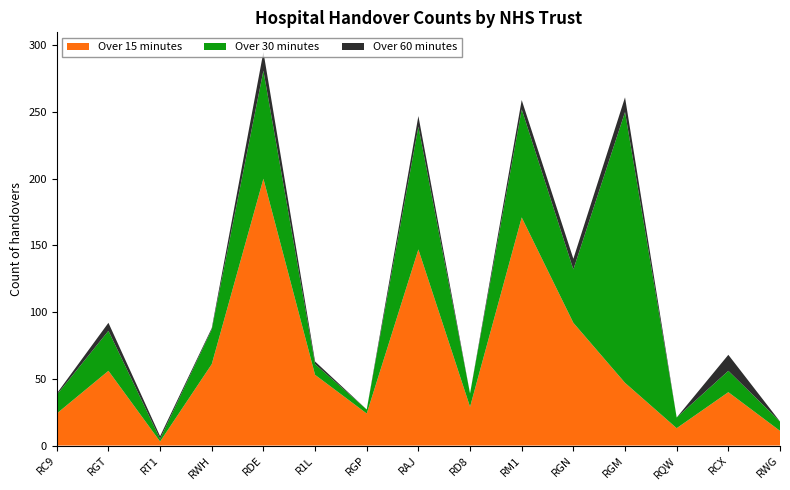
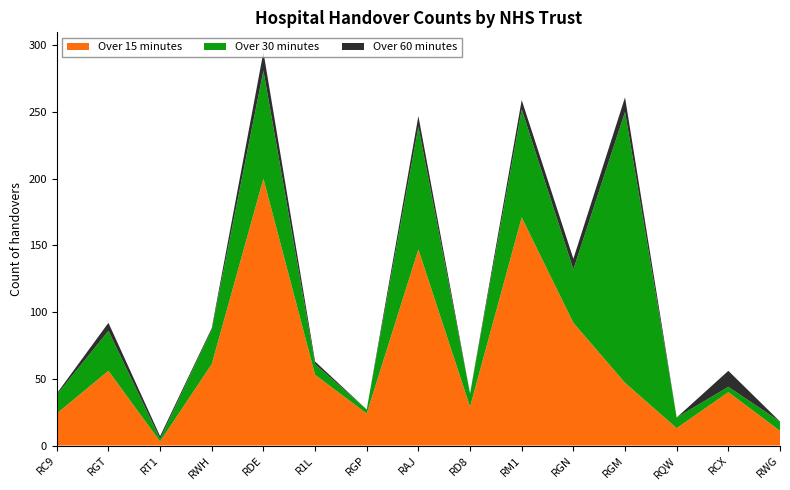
  {
    "Over 15 minutes": {
      "RC9": 24,
      "RGT": 56,
      "RT1": 3,
      "RWH": 61,
      "RDE": 200,
      "R1L": 53,
      "RGP": 24,
      "RAJ": 147,
      "RD8": 29,
      "RM1": 171,
      "RGN": 92,
      "RGM": 47,
      "RQW": 13,
      "RCX": 40,
      "RWG": 11
    },
    "Over 30 minutes": {
      "RGT": 30,
      "RT1": 2,
      "RDE": 81,
      "R1L": 8,
      "RAJ": 92,
      "RM1": 81,
      "RGN": 40,
      "RGM": 203,
-     "RCX": 16
+     "RCX": 4
    },
    "Over 60 minutes": {
      "RGT": 6,
      "RT1": 2,
      "R1L": 2,
      "RAJ": 8,
      "RM1": 7,
      "RGN": 8,
      "RGM": 11,
      "RCX": 12
    }
  }
